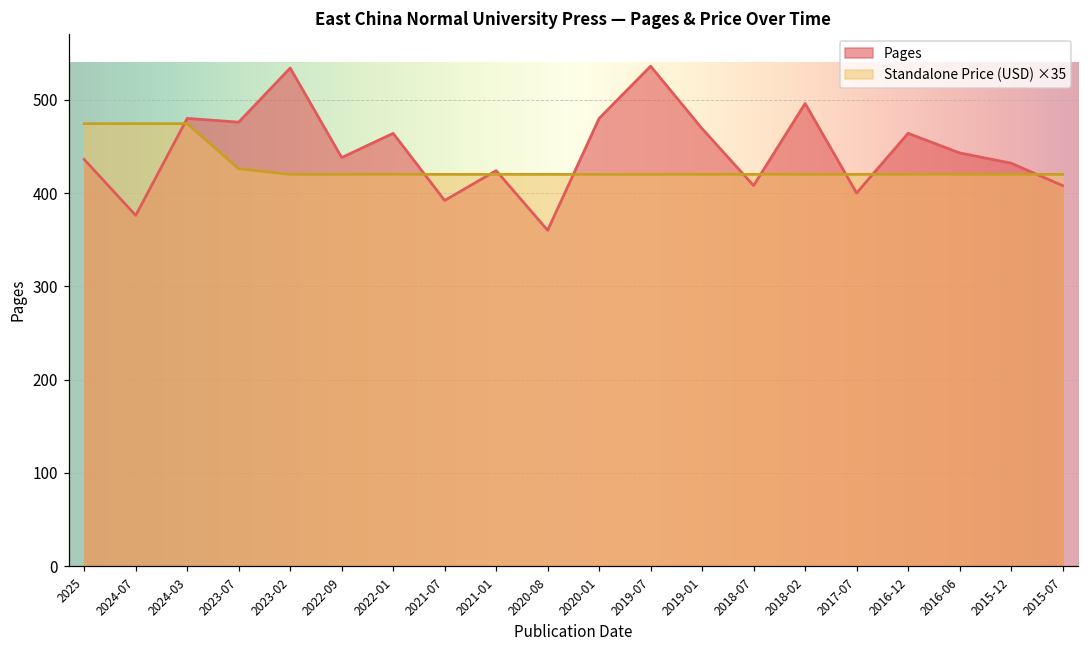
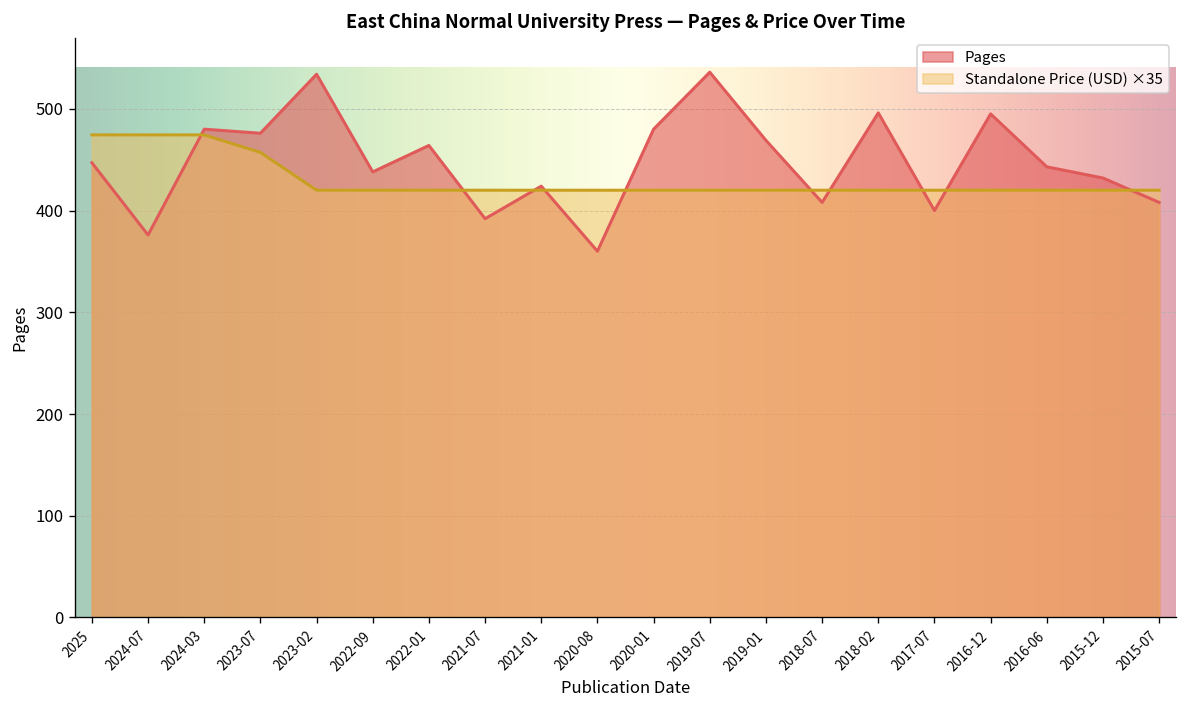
  {
    "Pages": {
-     "2025": 440,
+     "2025": 450,
      "2024-07": 380,
      "2024-03": 480,
      "2023-07": 480,
      "2023-02": 530,
      "2022-09": 440,
      "2022-01": 460,
      "2021-07": 390,
      "2021-01": 420,
      "2020-08": 360,
      "2020-01": 480,
      "2019-07": 540,
      "2019-01": 470,
      "2018-07": 410,
      "2018-02": 500,
      "2017-07": 400,
-     "2016-12": 460,
+     "2016-12": 500,
      "2016-06": 440,
      "2015-12": 430,
      "2015-07": 410
    },
    "Standalone Price (USD) ×35": {
      "2025": 470,
      "2024-07": 470,
      "2024-03": 470,
-     "2023-07": 430,
+     "2023-07": 460,
      "2023-02": 420,
      "2022-09": 420,
      "2022-01": 420,
      "2021-07": 420,
      "2021-01": 420,
      "2020-08": 420,
      "2020-01": 420,
      "2019-07": 420,
      "2019-01": 420,
      "2018-07": 420,
      "2018-02": 420,
      "2017-07": 420,
      "2016-12": 420,
      "2016-06": 420,
      "2015-12": 420,
      "2015-07": 420
    }
  }
